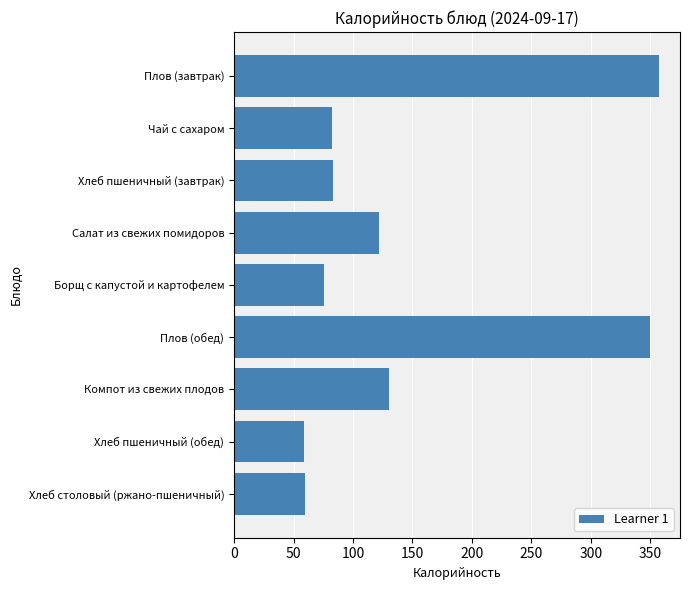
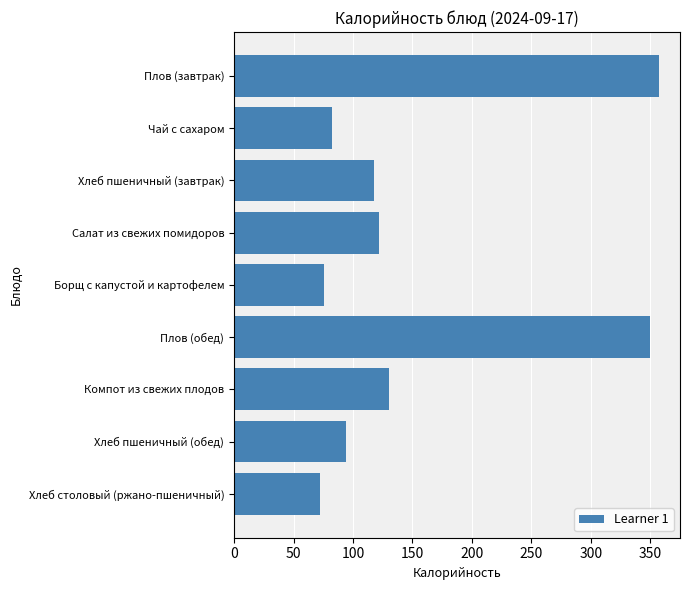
  {
    "Плов (завтрак)": 357,
    "Чай с сахаром": 82,
-   "Хлеб пшеничный (завтрак)": 83,
+   "Хлеб пшеничный (завтрак)": 118,
    "Салат из свежих помидоров": 122,
    "Борщ с капустой и картофелем": 76,
    "Плов (обед)": 350,
    "Компот из свежих плодов": 130,
-   "Хлеб пшеничный (обед)": 59,
-   "Хлеб столовый (ржано-пшеничный)": 60
+   "Хлеб пшеничный (обед)": 94,
+   "Хлеб столовый (ржано-пшеничный)": 72
  }
